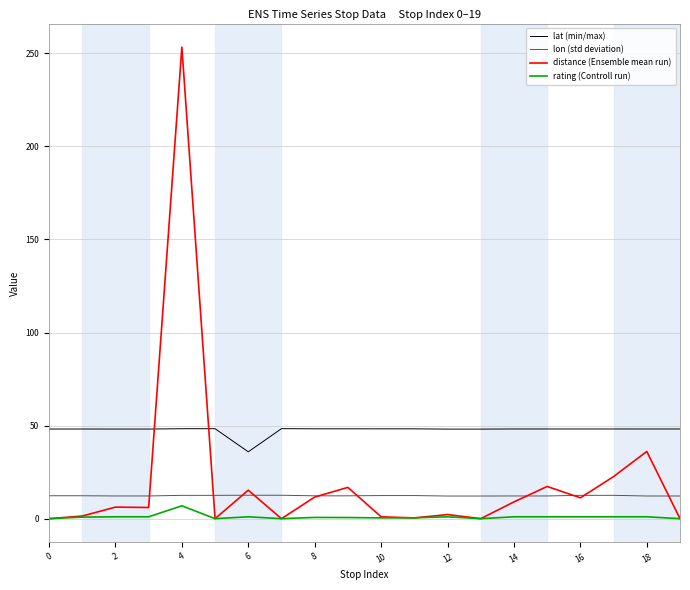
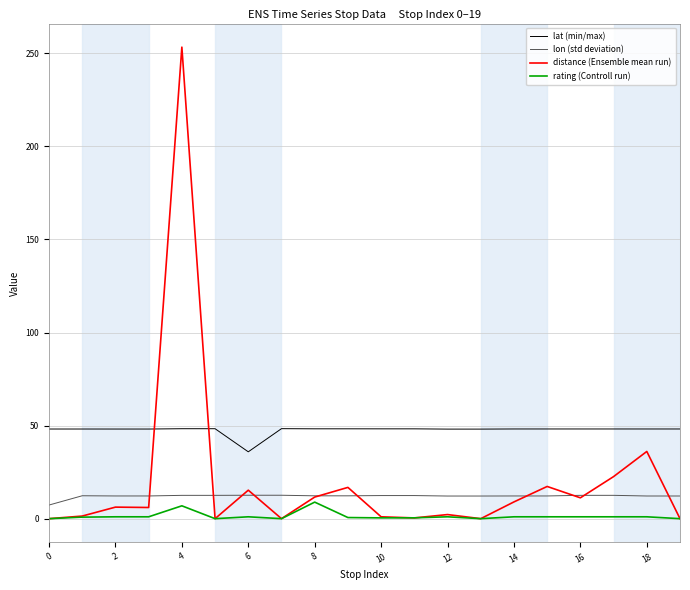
  {
    "lat (min/max)": {
      "0": 48,
      "2": 48,
      "4": 48,
      "6": 36,
      "8": 48,
      "10": 48,
      "12": 48,
      "14": 48,
      "16": 48,
      "18": 48
    },
    "lon (std deviation)": {
-     "0": 12,
+     "0": 7,
      "2": 12,
      "4": 13,
      "6": 13,
      "10": 12,
      "12": 12,
      "14": 12,
      "18": 12
    },
    "distance (Ensemble mean run)": {
      "2": 6,
      "4": 253,
      "6": 15,
      "14": 9,
      "18": 36
    },
    "rating (Controll run)": {
      "2": 1,
      "4": 7,
      "6": 1,
-     "8": 1,
+     "8": 9,
      "14": 1,
      "16": 1,
      "18": 1
    }
  }
